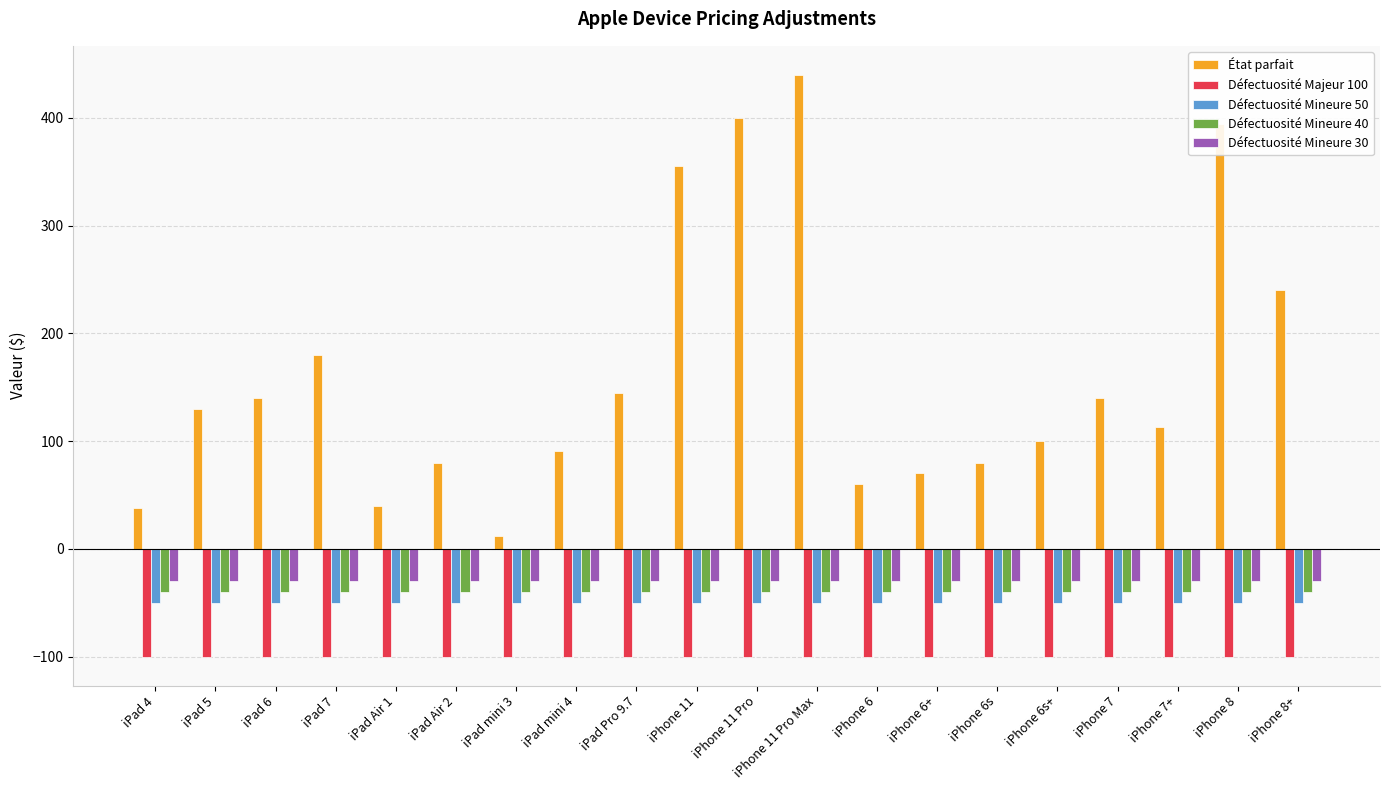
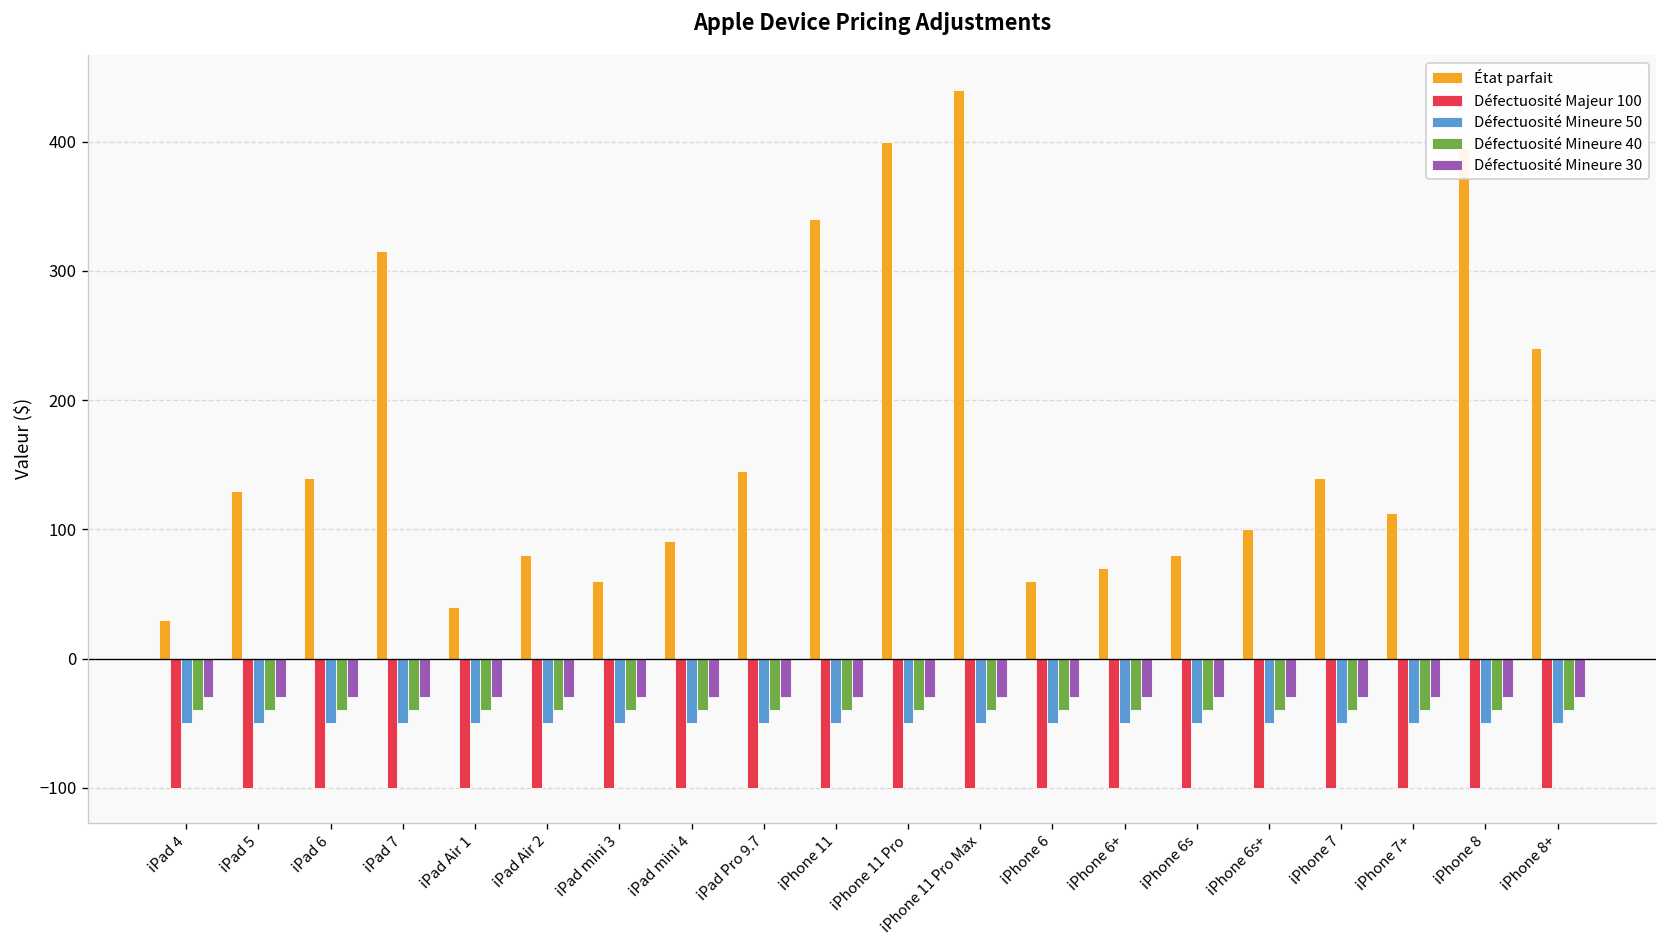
  {
    "État parfait": {
-     "iPad 4": 38,
+     "iPad 4": 30,
      "iPad 5": 130,
      "iPad 6": 140,
-     "iPad 7": 180,
+     "iPad 7": 315,
      "iPad Air 1": 40,
      "iPad Air 2": 80,
-     "iPad mini 3": 12,
+     "iPad mini 3": 60,
      "iPad mini 4": 91,
      "iPad Pro 9.7": 145,
-     "iPhone 11": 355,
+     "iPhone 11": 340,
      "iPhone 11 Pro": 400,
      "iPhone 11 Pro Max": 440,
      "iPhone 6": 60,
      "iPhone 6+": 70,
      "iPhone 6s": 80,
      "iPhone 6s+": 100,
      "iPhone 7": 140,
      "iPhone 7+": 113,
      "iPhone 8+": 240
    },
    "Défectuosité Majeur 100": {
      "iPad 4": -100,
      "iPad 5": -100,
      "iPad 6": -100,
      "iPad 7": -100,
      "iPad Air 1": -100,
      "iPad Air 2": -100,
      "iPad mini 3": -100,
      "iPad mini 4": -100,
      "iPad Pro 9.7": -100,
      "iPhone 11": -100,
      "iPhone 11 Pro": -100,
      "iPhone 11 Pro Max": -100,
      "iPhone 6": -100,
      "iPhone 6+": -100,
      "iPhone 6s": -100,
      "iPhone 6s+": -100,
      "iPhone 7": -100,
      "iPhone 7+": -100,
      "iPhone 8": -100,
      "iPhone 8+": -100
    },
    "Défectuosité Mineure 50": {
      "iPad 4": -50,
      "iPad 5": -50,
      "iPad 6": -50,
      "iPad 7": -50,
      "iPad Air 1": -50,
      "iPad Air 2": -50,
      "iPad mini 3": -50,
      "iPad mini 4": -50,
      "iPad Pro 9.7": -50,
      "iPhone 11": -50,
      "iPhone 11 Pro": -50,
      "iPhone 11 Pro Max": -50,
      "iPhone 6": -50,
      "iPhone 6+": -50,
      "iPhone 6s": -50,
      "iPhone 6s+": -50,
      "iPhone 7": -50,
      "iPhone 7+": -50,
      "iPhone 8": -50,
      "iPhone 8+": -50
    },
    "Défectuosité Mineure 40": {
      "iPad 4": -40,
      "iPad 5": -40,
      "iPad 6": -40,
      "iPad 7": -40,
      "iPad Air 1": -40,
      "iPad Air 2": -40,
      "iPad mini 3": -40,
      "iPad mini 4": -40,
      "iPad Pro 9.7": -40,
      "iPhone 11": -40,
      "iPhone 11 Pro": -40,
      "iPhone 11 Pro Max": -40,
      "iPhone 6": -40,
      "iPhone 6+": -40,
      "iPhone 6s": -40,
      "iPhone 6s+": -40,
      "iPhone 7": -40,
      "iPhone 7+": -40,
      "iPhone 8": -40,
      "iPhone 8+": -40
    },
    "Défectuosité Mineure 30": {
      "iPad 4": -30,
      "iPad 5": -30,
      "iPad 6": -30,
      "iPad 7": -30,
      "iPad Air 1": -30,
      "iPad Air 2": -30,
      "iPad mini 3": -30,
      "iPad mini 4": -30,
      "iPad Pro 9.7": -30,
      "iPhone 11": -30,
      "iPhone 11 Pro": -30,
      "iPhone 11 Pro Max": -30,
      "iPhone 6": -30,
      "iPhone 6+": -30,
      "iPhone 6s": -30,
      "iPhone 6s+": -30,
      "iPhone 7": -30,
      "iPhone 7+": -30,
      "iPhone 8": -30,
      "iPhone 8+": -30
    }
  }
